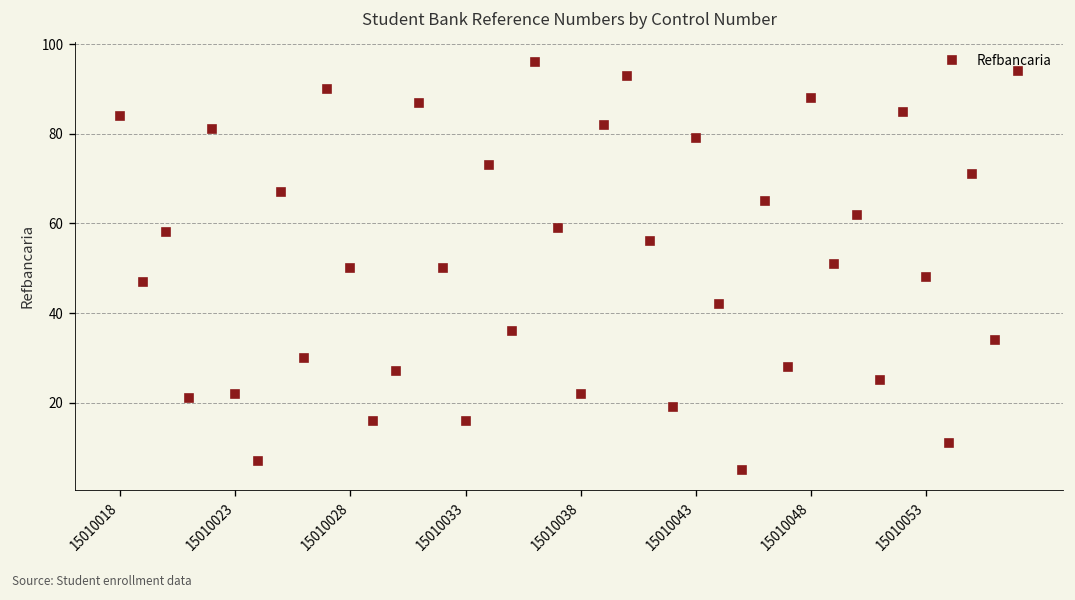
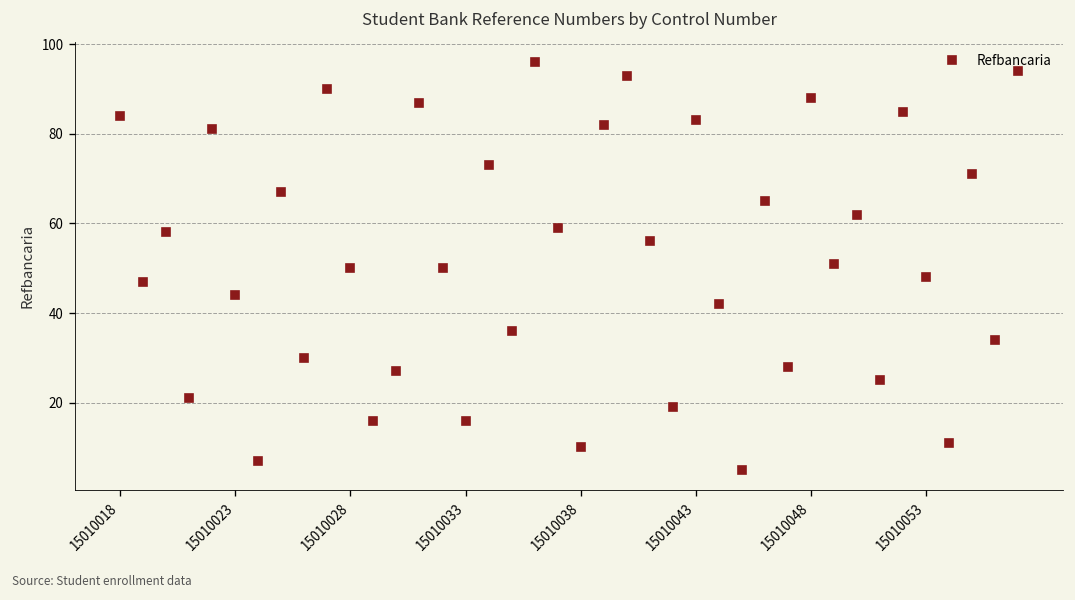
  {
    "15010018": 84,
-   "15010023": 22,
+   "15010023": 44,
    "15010028": 50,
    "15010033": 16,
-   "15010038": 22,
-   "15010043": 79,
+   "15010038": 10,
+   "15010043": 83,
    "15010048": 88,
    "15010053": 48
  }
